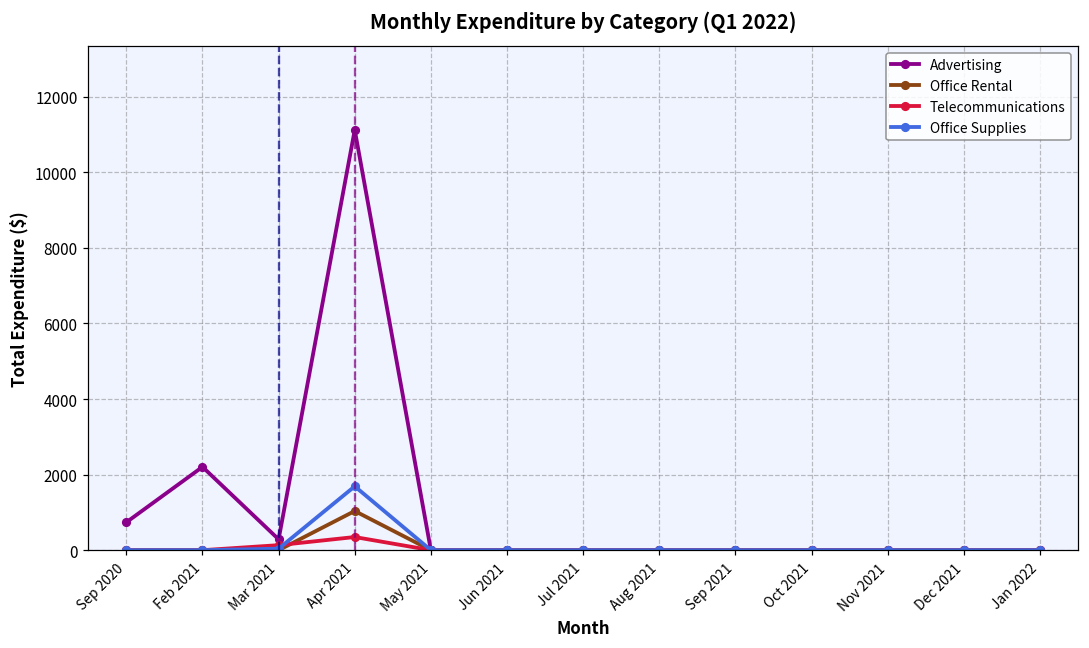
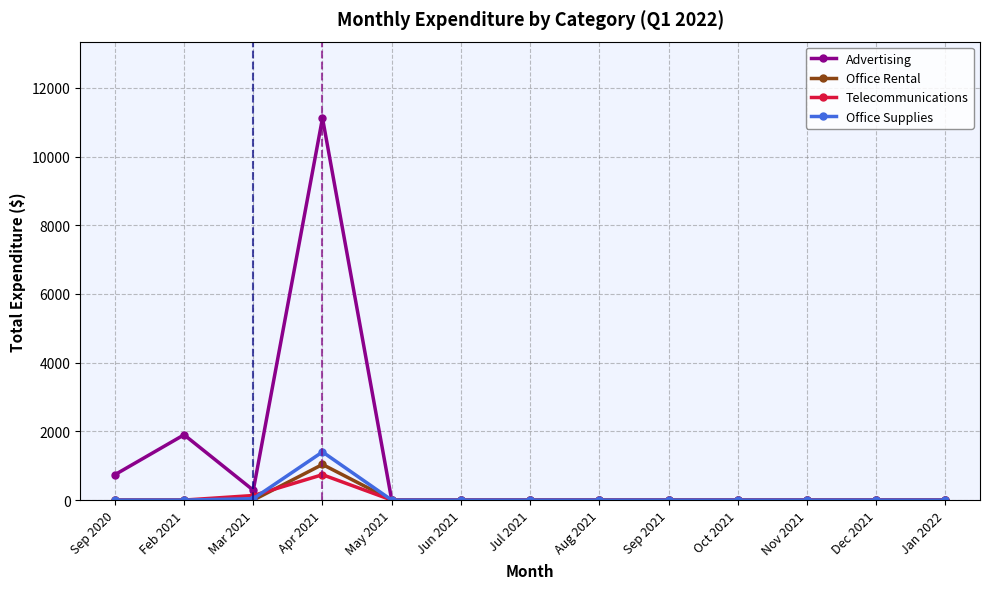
  {
    "Advertising": {
      "Sep 2020": 700,
-     "Feb 2021": 2200,
+     "Feb 2021": 1900,
      "Mar 2021": 300,
      "Apr 2021": 11100
    },
    "Office Rental": {
      "Apr 2021": 1000
    },
    "Telecommunications": {
      "Mar 2021": 100,
-     "Apr 2021": 300
+     "Apr 2021": 700
    },
    "Office Supplies": {
-     "Apr 2021": 1700
+     "Apr 2021": 1400
    }
  }
